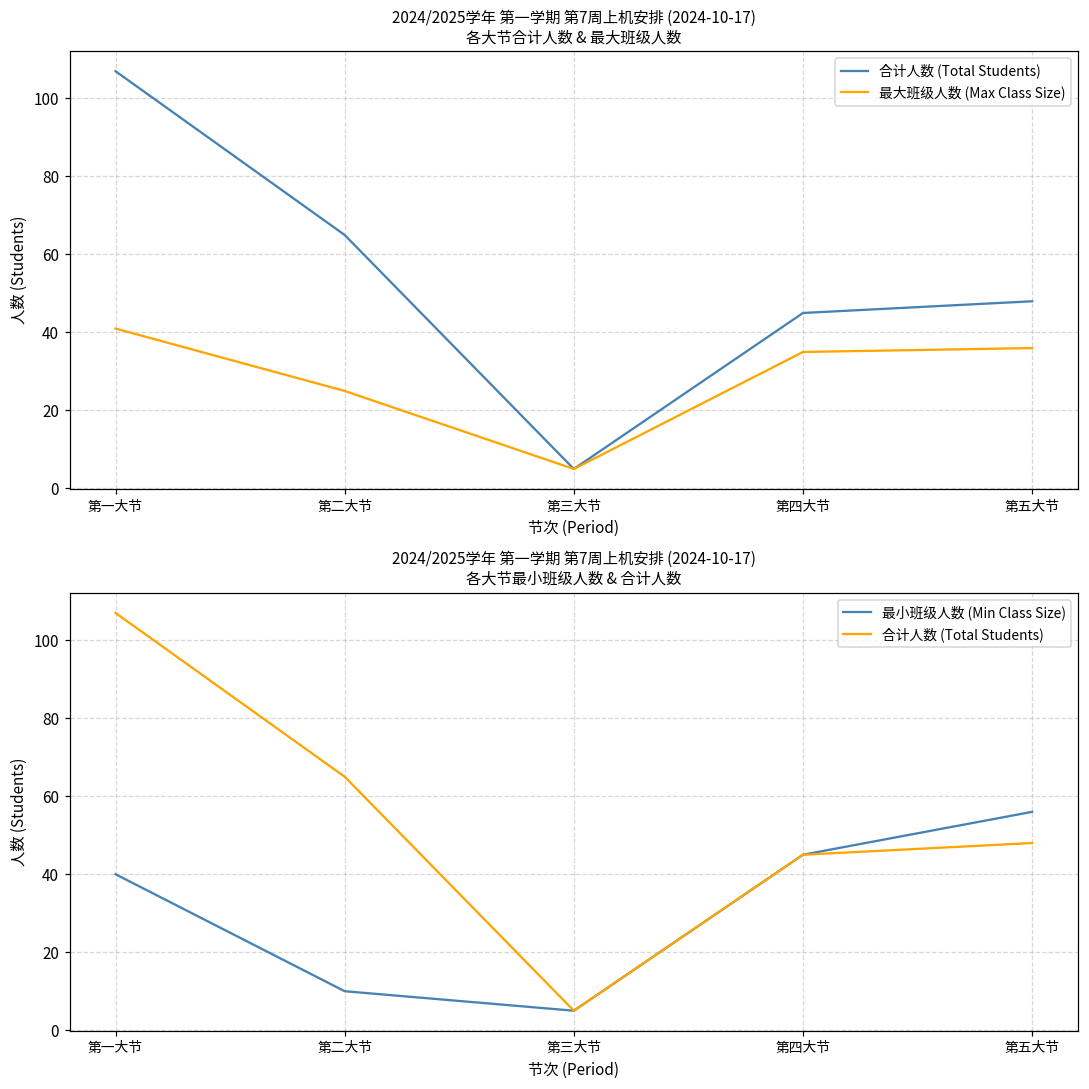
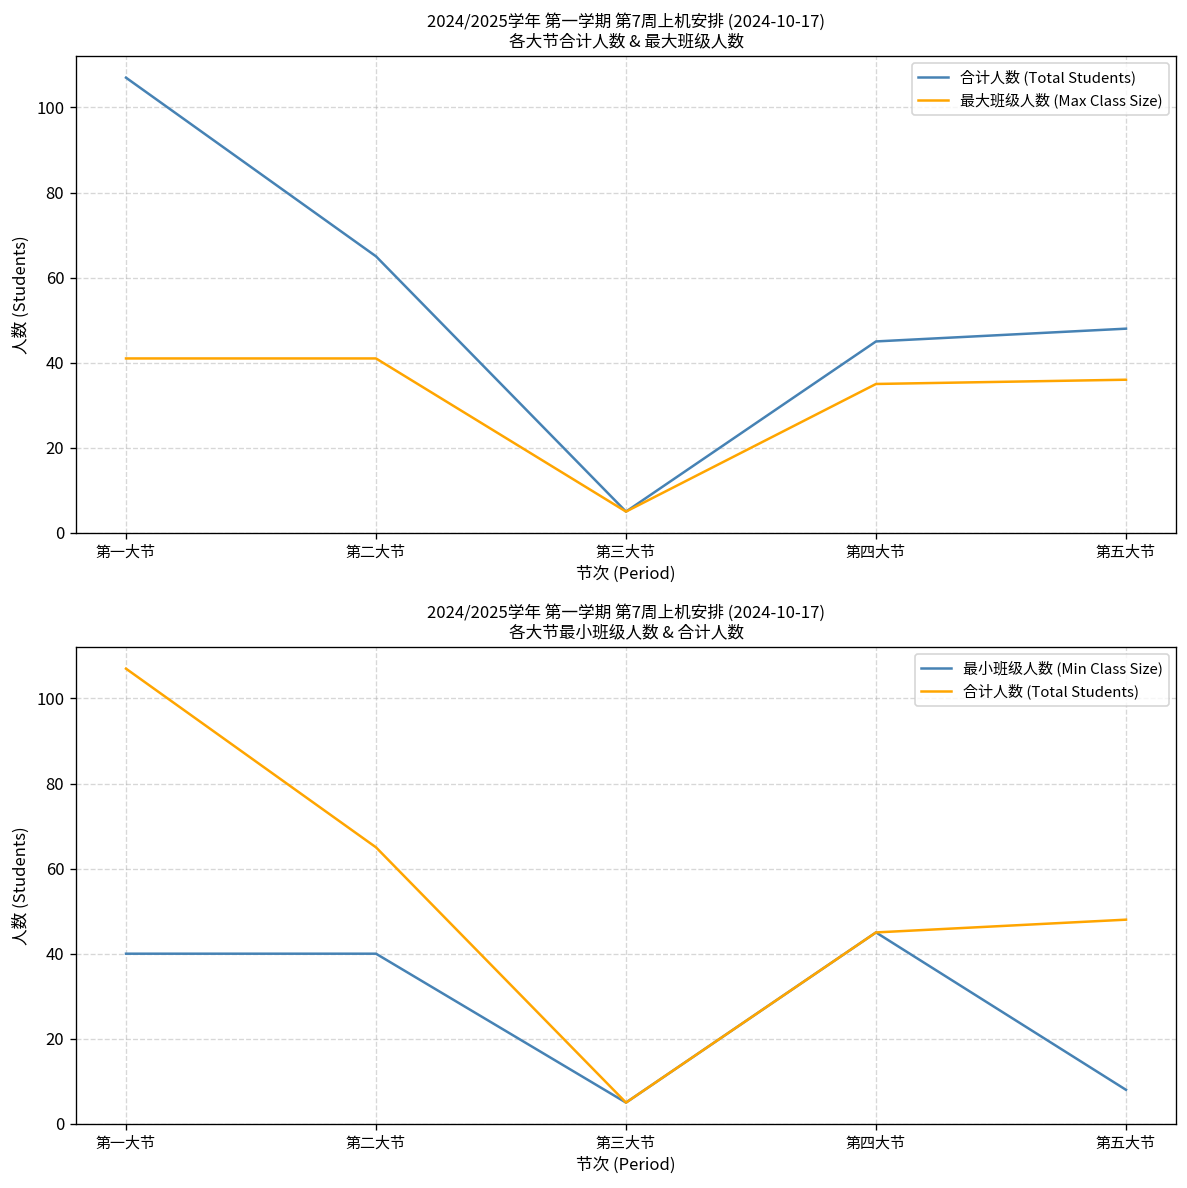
  {
    "2024/2025学年 第一学期 第7周上机安排 (2024-10-17) 各大节合计人数 & 最大班级人数": {
      "最大班级人数 (Max Class Size)": {
        "第一大节": 41,
-       "第二大节": 25,
+       "第二大节": 41,
        "第四大节": 35,
        "第五大节": 36
      }
    },
    "2024/2025学年 第一学期 第7周上机安排 (2024-10-17) 各大节最小班级人数 & 合计人数": {
      "最小班级人数 (Min Class Size)": {
        "第一大节": 40,
-       "第二大节": 10,
-       "第五大节": 56
+       "第二大节": 40,
+       "第五大节": 8
      },
      "合计人数 (Total Students)": {
        "第一大节": 107,
        "第二大节": 65,
        "第五大节": 48
      }
    }
  }
